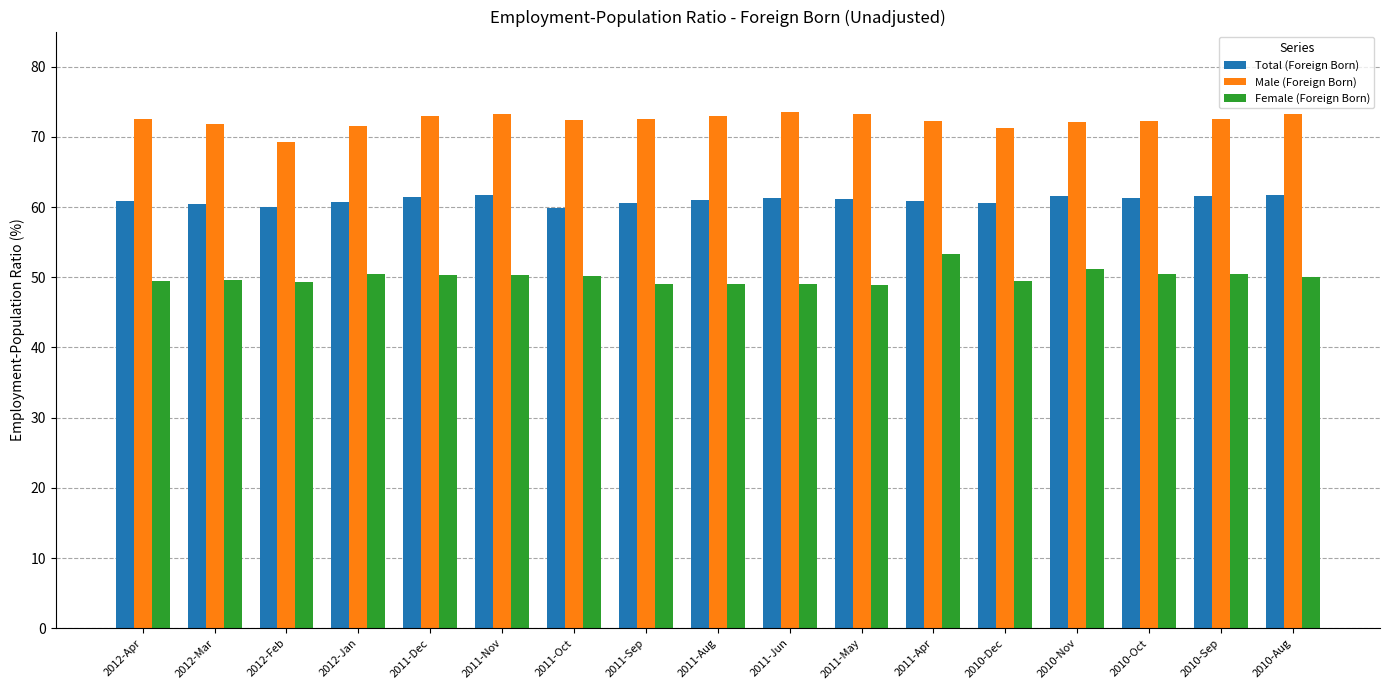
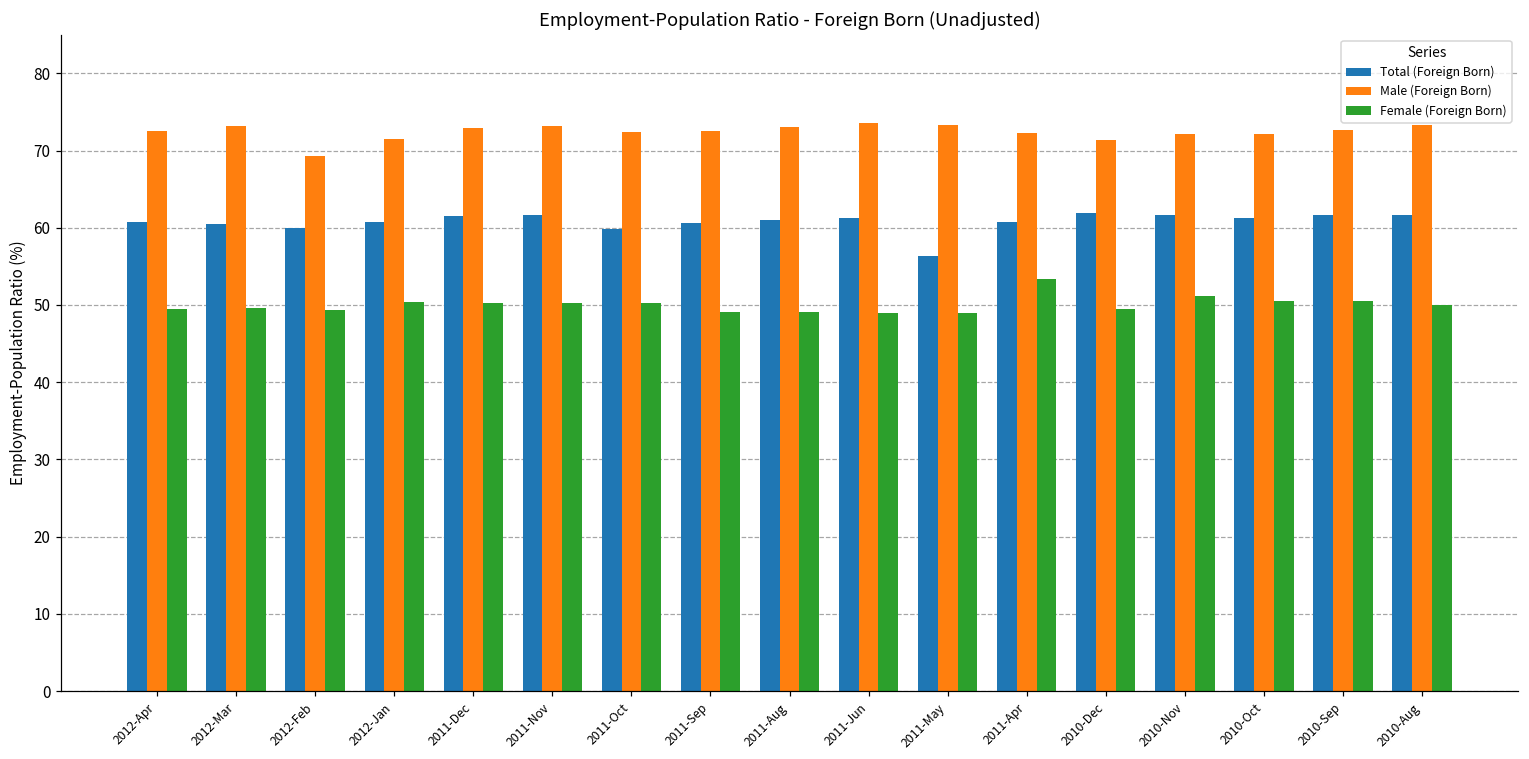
  {
    "Total (Foreign Born)": {
      "2012-Apr": 61,
      "2012-Mar": 61,
      "2012-Feb": 60,
      "2012-Jan": 61,
      "2011-Dec": 62,
      "2011-Nov": 62,
      "2011-Oct": 60,
      "2011-Sep": 61,
      "2011-Aug": 61,
      "2011-Jun": 61,
-     "2011-May": 61,
+     "2011-May": 56,
      "2011-Apr": 61,
-     "2010-Dec": 61,
+     "2010-Dec": 62,
      "2010-Nov": 62,
      "2010-Oct": 61,
      "2010-Sep": 62,
      "2010-Aug": 62
    },
    "Male (Foreign Born)": {
      "2012-Apr": 73,
-     "2012-Mar": 72,
+     "2012-Mar": 73,
      "2012-Feb": 69,
      "2012-Jan": 72,
      "2011-Dec": 73,
      "2011-Nov": 73,
      "2011-Oct": 72,
      "2011-Sep": 73,
      "2011-Aug": 73,
      "2011-Jun": 74,
      "2011-May": 73,
      "2011-Apr": 72,
      "2010-Dec": 71,
      "2010-Nov": 72,
      "2010-Oct": 72,
      "2010-Sep": 73,
      "2010-Aug": 73
    },
    "Female (Foreign Born)": {
      "2012-Apr": 50,
      "2012-Mar": 50,
      "2012-Feb": 49,
      "2012-Jan": 50,
      "2011-Dec": 50,
      "2011-Nov": 50,
      "2011-Oct": 50,
      "2011-Sep": 49,
      "2011-Aug": 49,
      "2011-Jun": 49,
      "2011-May": 49,
      "2011-Apr": 53,
      "2010-Dec": 50,
      "2010-Nov": 51,
      "2010-Oct": 51,
      "2010-Sep": 51,
      "2010-Aug": 50
    }
  }
